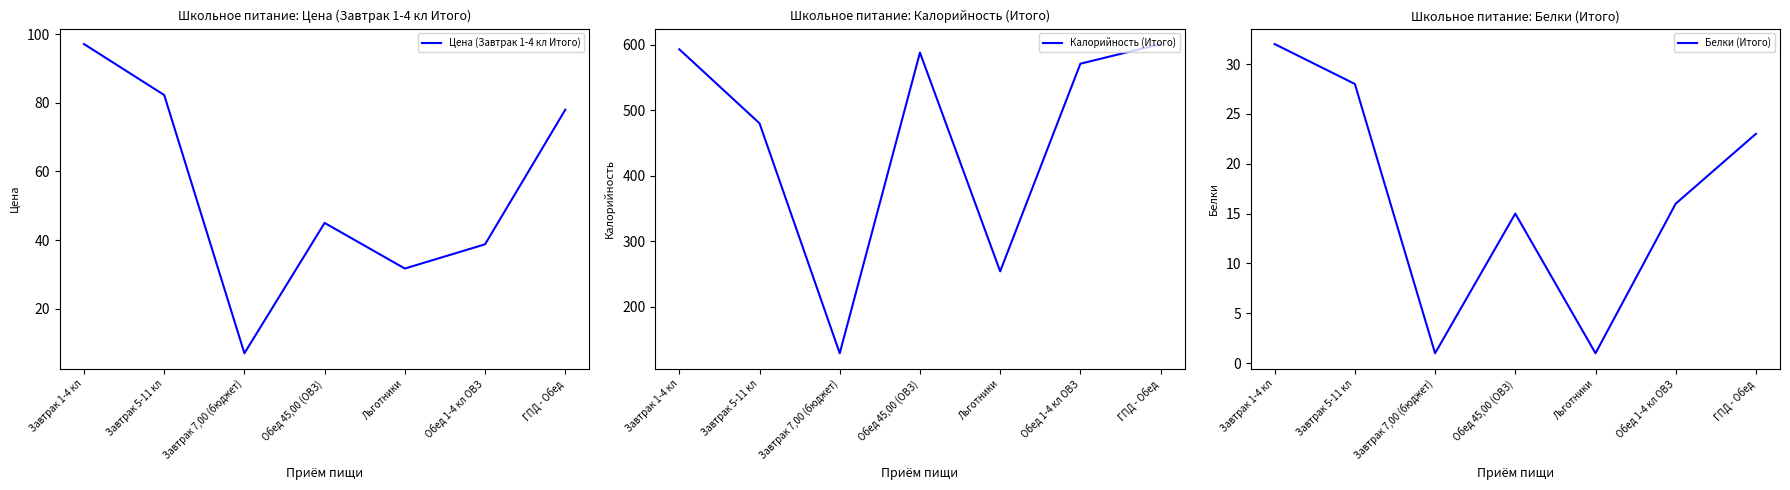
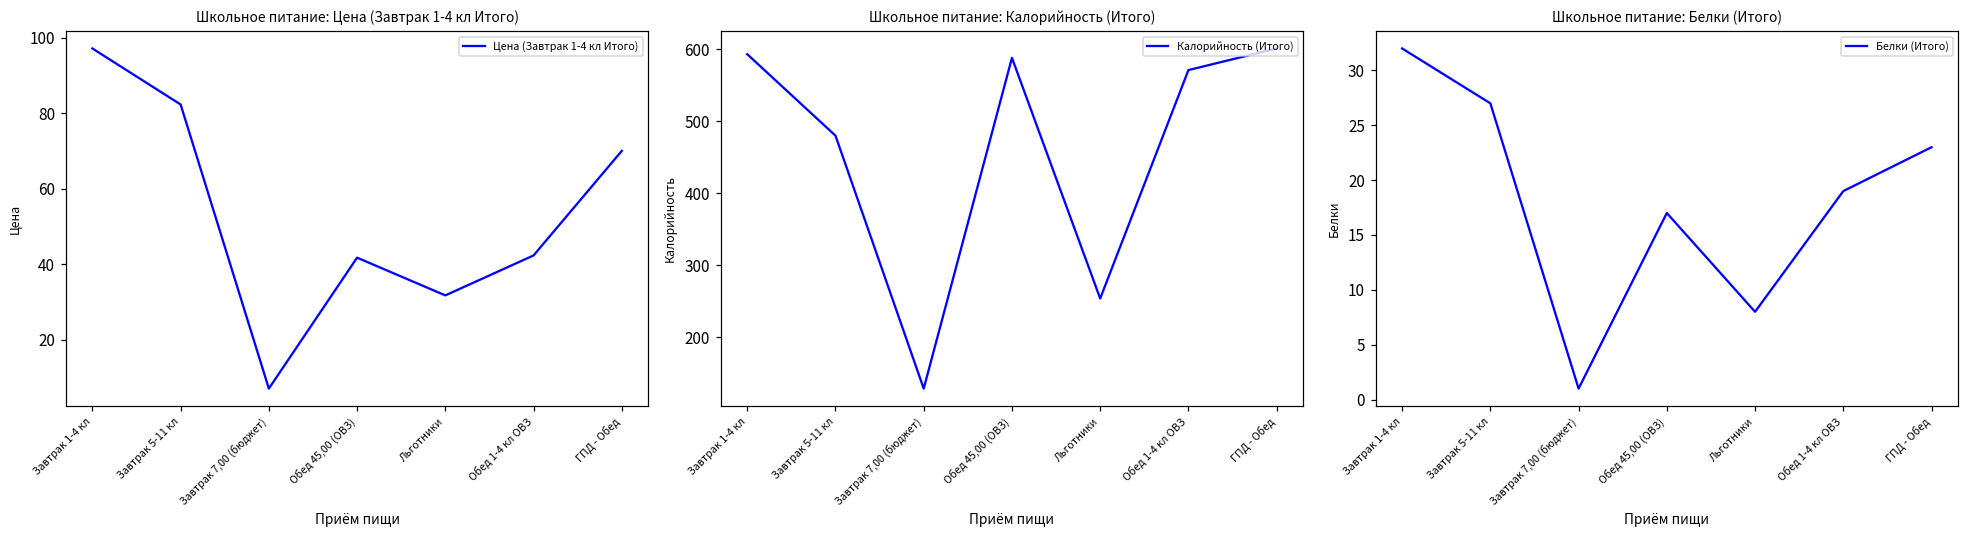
  {
    "Школьное питание: Цена (Завтрак 1-4 кл Итого)": {
      "Завтрак 1-4 кл": 97,
      "Завтрак 5-11 кл": 82,
      "Завтрак 7,00 (бюджет)": 7,
-     "Обед 45,00 (ОВЗ)": 45,
+     "Обед 45,00 (ОВЗ)": 42,
      "Льготники": 32,
-     "Обед 1-4 кл ОВЗ": 39,
-     "ГПД - Обед": 78
+     "Обед 1-4 кл ОВЗ": 42,
+     "ГПД - Обед": 70
    },
    "Школьное питание: Калорийность (Итого)": {
      "Завтрак 1-4 кл": 590,
      "Завтрак 5-11 кл": 480,
      "Завтрак 7,00 (бюджет)": 130,
      "Обед 45,00 (ОВЗ)": 590,
      "Льготники": 250,
      "Обед 1-4 кл ОВЗ": 570
    },
    "Школьное питание: Белки (Итого)": {
      "Завтрак 1-4 кл": 32,
-     "Завтрак 5-11 кл": 28,
+     "Завтрак 5-11 кл": 27,
      "Завтрак 7,00 (бюджет)": 1,
-     "Обед 45,00 (ОВЗ)": 15,
-     "Льготники": 1,
-     "Обед 1-4 кл ОВЗ": 16,
+     "Обед 45,00 (ОВЗ)": 17,
+     "Льготники": 8,
+     "Обед 1-4 кл ОВЗ": 19,
      "ГПД - Обед": 23
    }
  }
